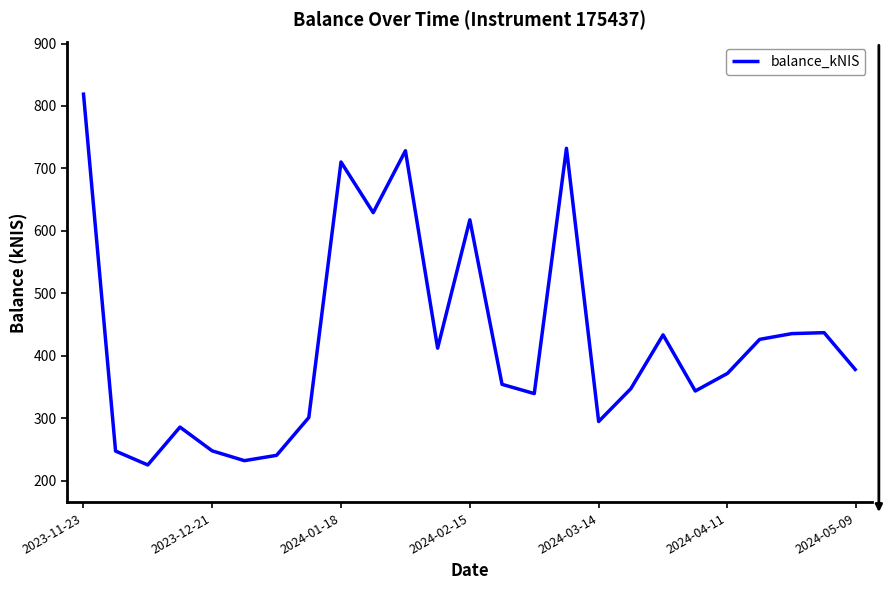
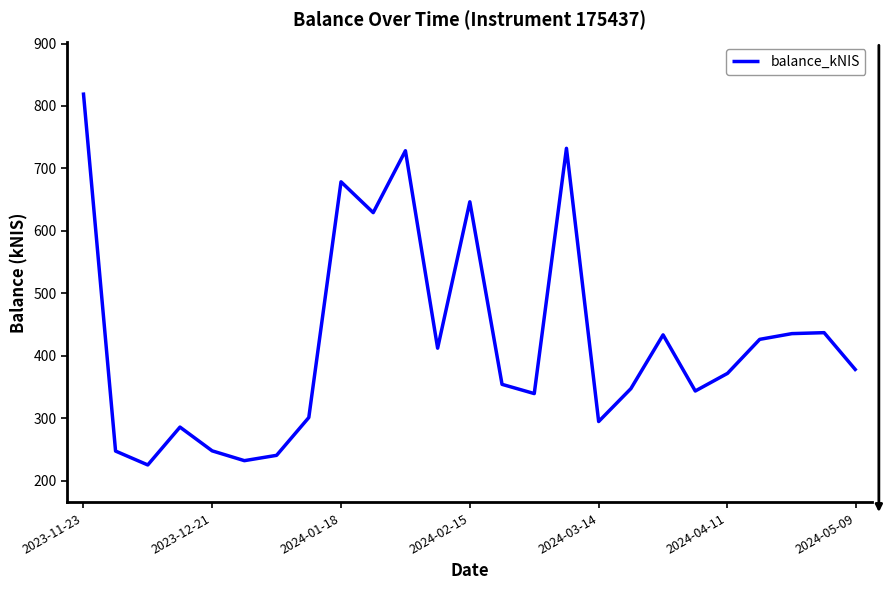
  {
    "2023-11-23": 820,
    "2023-12-21": 250,
-   "2024-01-18": 710,
-   "2024-02-15": 620,
+   "2024-01-18": 680,
+   "2024-02-15": 650,
    "2024-03-14": 290,
    "2024-04-11": 370,
    "2024-05-09": 380
  }
